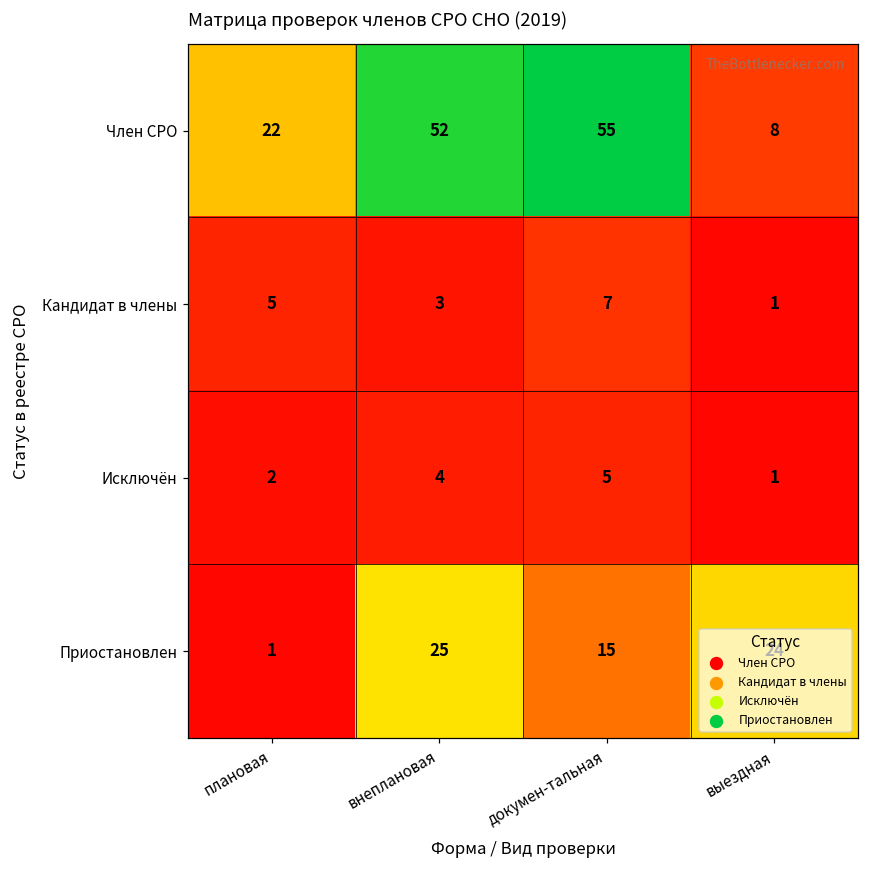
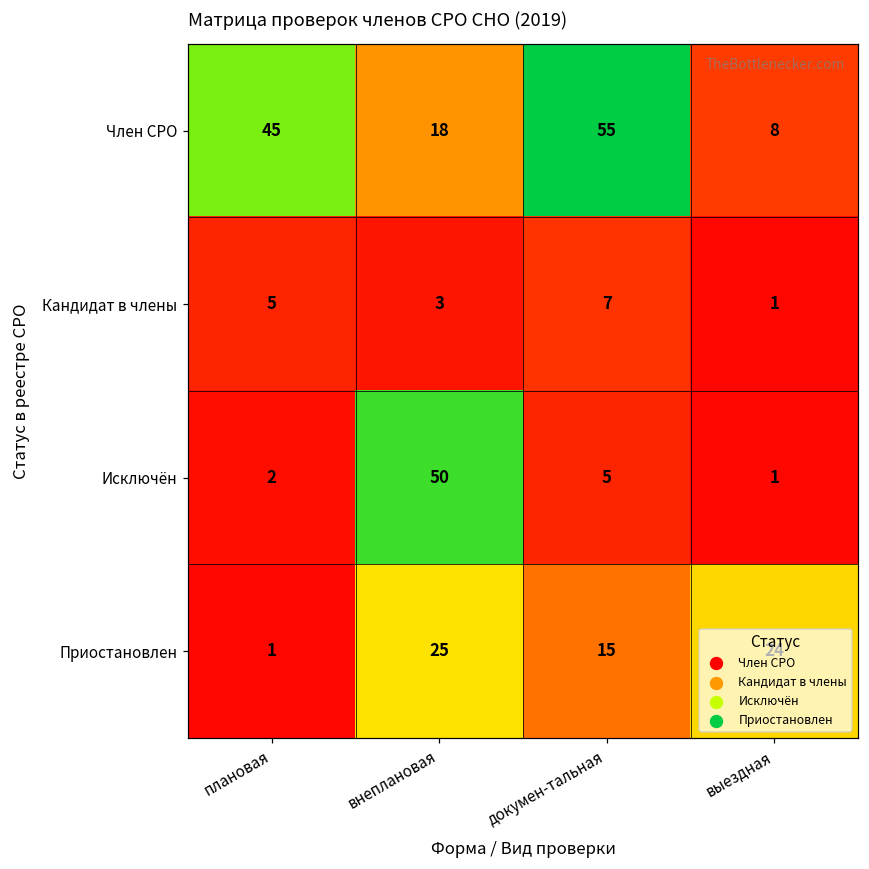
  {
    "Член СРО": {
-     "плановая": 22,
-     "внеплановая": 52,
+     "плановая": 45,
+     "внеплановая": 18,
      "докумен-тальная": 55
    },
    "Кандидат в члены": {
      "плановая": 5,
      "внеплановая": 3,
      "докумен-тальная": 7,
      "выездная": 1
    },
    "Исключён": {
      "плановая": 2,
-     "внеплановая": 4,
+     "внеплановая": 50,
      "докумен-тальная": 5,
      "выездная": 1
    },
    "Приостановлен": {
      "плановая": 1,
      "внеплановая": 25,
      "докумен-тальная": 15
    }
  }
